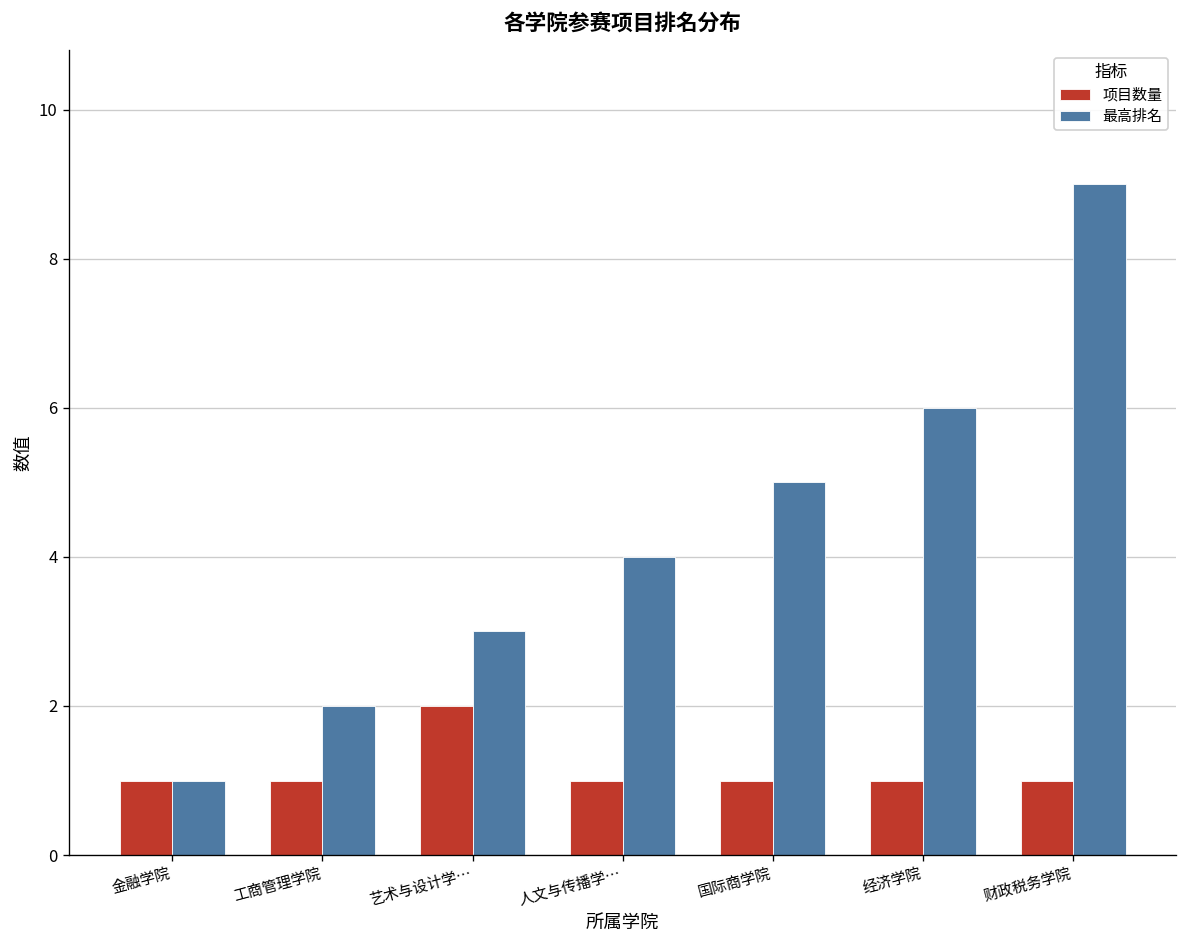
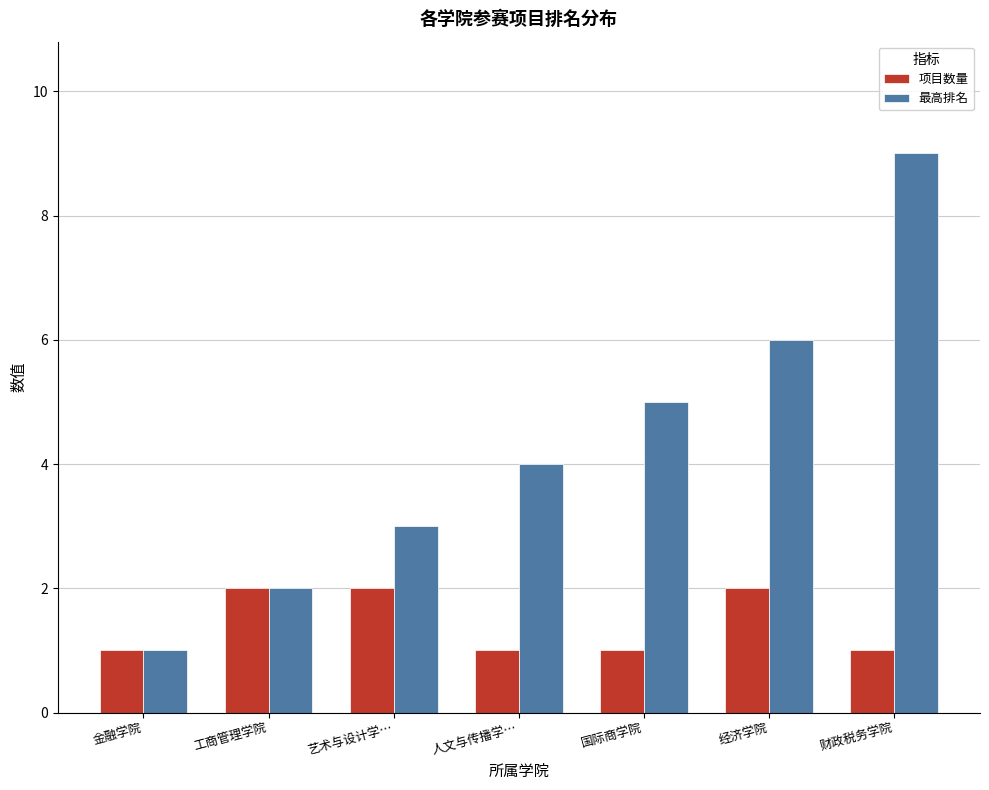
  {
    "项目数量": {
      "金融学院": 1,
-     "工商管理学院": 1,
+     "工商管理学院": 2,
      "艺术与设计学…": 2,
      "人文与传播学…": 1,
      "国际商学院": 1,
-     "经济学院": 1,
+     "经济学院": 2,
      "财政税务学院": 1
    },
    "最高排名": {
      "金融学院": 1,
      "工商管理学院": 2,
      "艺术与设计学…": 3,
      "人文与传播学…": 4,
      "国际商学院": 5,
      "经济学院": 6,
      "财政税务学院": 9
    }
  }
